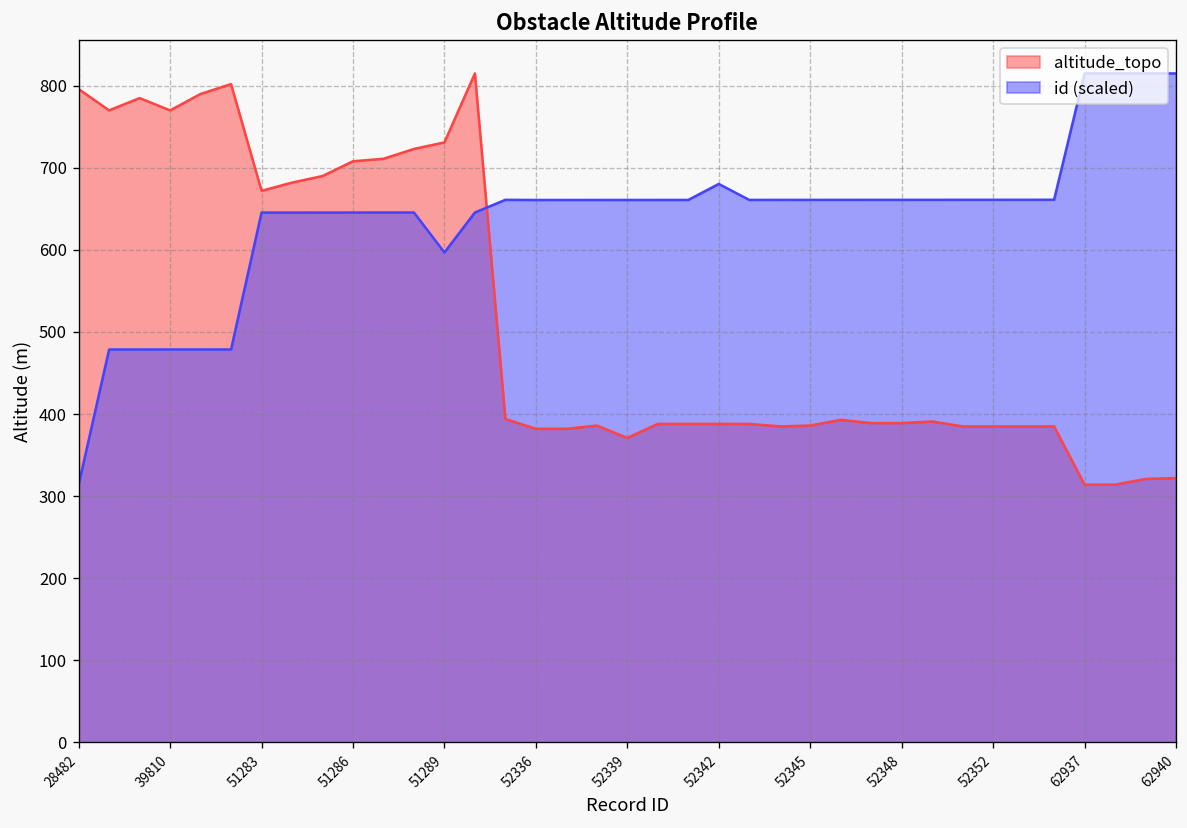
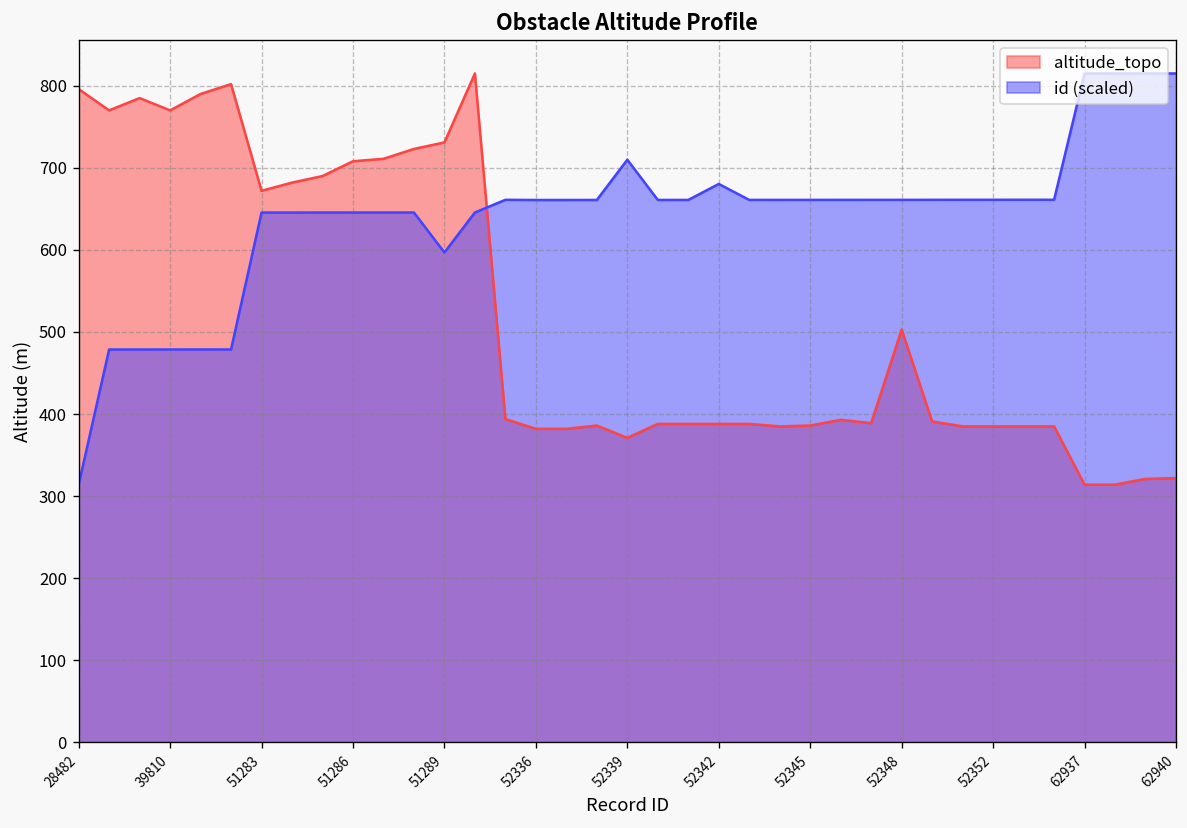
  {
    "altitude_topo": {
      "28482": 800,
      "39810": 770,
      "51283": 670,
      "51286": 710,
      "51289": 730,
      "52336": 380,
      "52339": 370,
      "52342": 390,
      "52345": 390,
-     "52348": 390,
+     "52348": 500,
      "52352": 390,
      "62937": 310,
      "62940": 320
    },
    "id (scaled)": {
      "28482": 310,
      "39810": 480,
      "51283": 650,
      "51286": 650,
      "51289": 600,
      "52336": 660,
-     "52339": 660,
+     "52339": 710,
      "52342": 680,
      "52345": 660,
      "52348": 660,
      "52352": 660,
      "62940": 820
    }
  }
